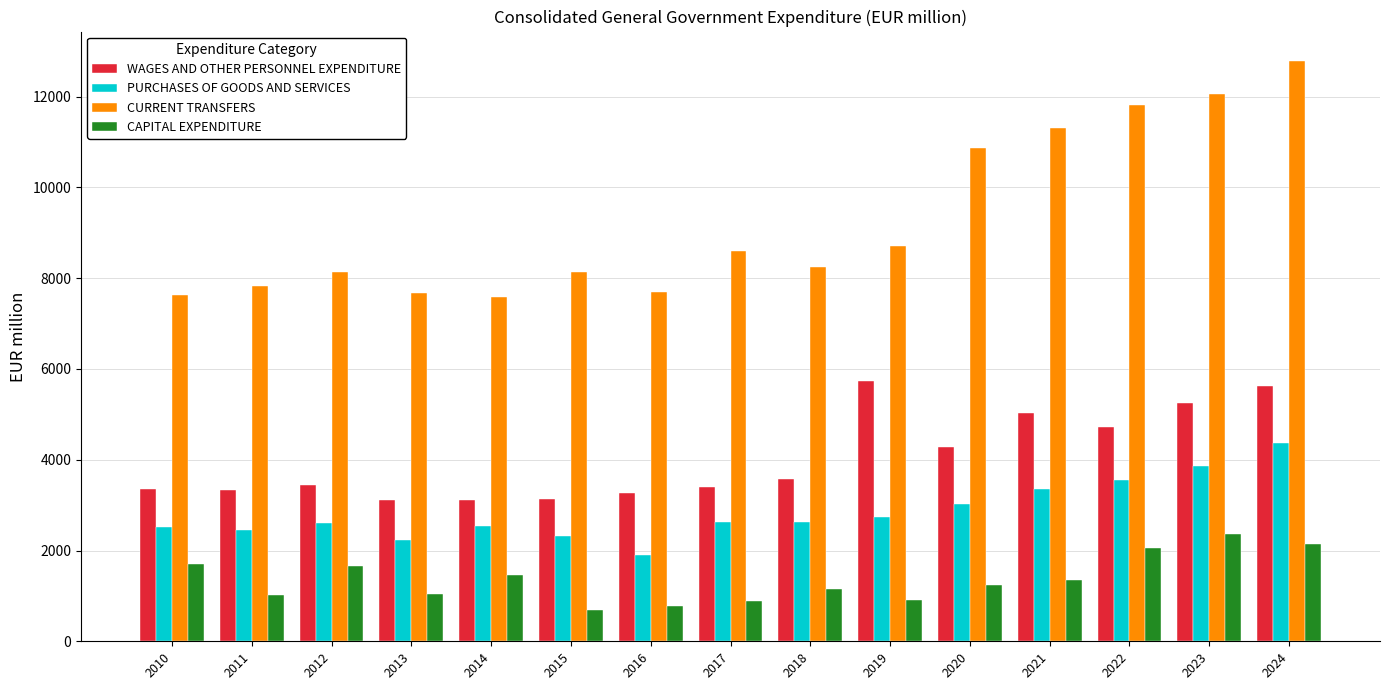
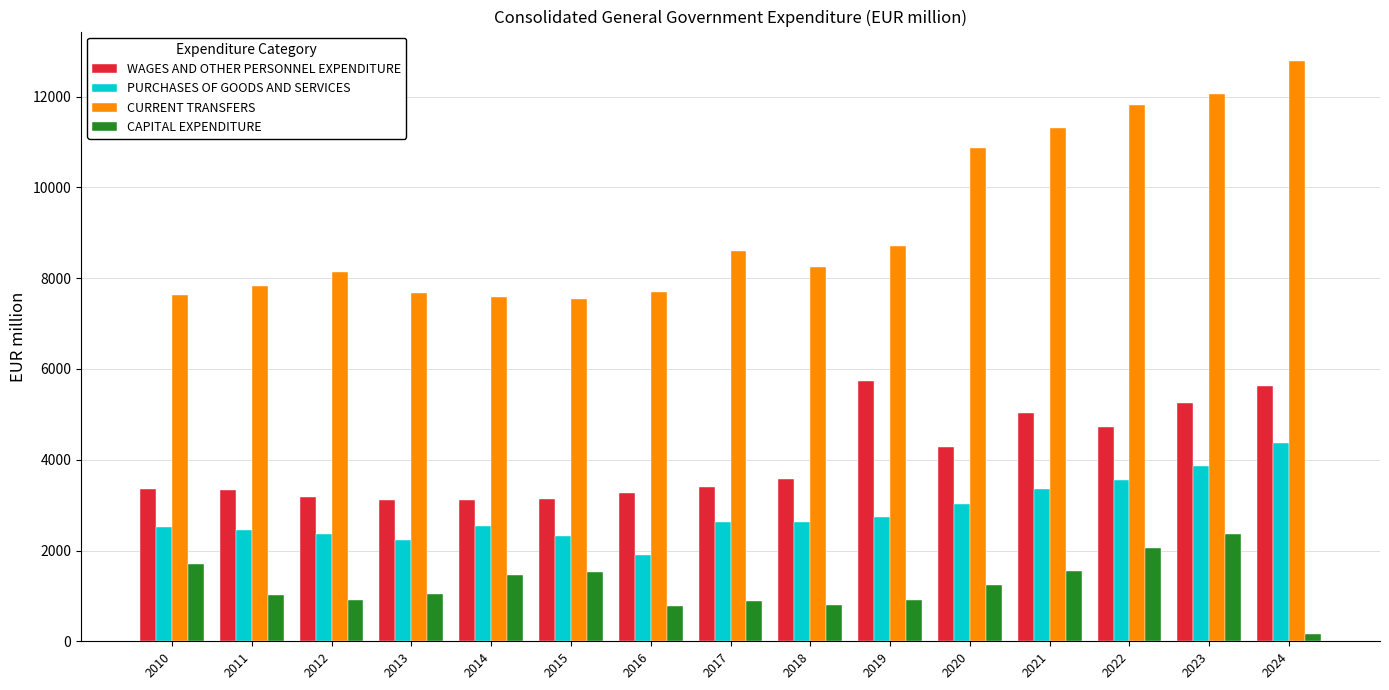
  {
    "WAGES AND OTHER PERSONNEL EXPENDITURE": {
      "2010": 3400,
      "2011": 3300,
-     "2012": 3400,
+     "2012": 3200,
      "2013": 3100,
      "2014": 3100,
      "2015": 3100,
      "2016": 3300,
      "2017": 3400,
      "2018": 3600,
      "2019": 5700,
      "2020": 4300,
      "2021": 5000,
      "2022": 4700,
      "2023": 5300,
      "2024": 5600
    },
    "PURCHASES OF GOODS AND SERVICES": {
      "2010": 2500,
      "2011": 2400,
-     "2012": 2600,
+     "2012": 2400,
      "2013": 2200,
      "2014": 2500,
      "2015": 2300,
      "2016": 1900,
      "2017": 2600,
      "2018": 2600,
      "2019": 2700,
      "2020": 3000,
      "2021": 3400,
      "2022": 3600,
      "2023": 3900,
      "2024": 4400
    },
    "CURRENT TRANSFERS": {
      "2010": 7600,
      "2011": 7800,
      "2012": 8100,
      "2013": 7700,
      "2014": 7600,
-     "2015": 8100,
+     "2015": 7500,
      "2016": 7700,
      "2017": 8600,
      "2018": 8200,
      "2019": 8700,
      "2020": 10900,
      "2021": 11300,
      "2022": 11800,
      "2023": 12000,
      "2024": 12800
    },
    "CAPITAL EXPENDITURE": {
      "2010": 1700,
      "2011": 1000,
-     "2012": 1700,
+     "2012": 900,
      "2013": 1000,
      "2014": 1500,
-     "2015": 700,
+     "2015": 1500,
      "2016": 800,
      "2017": 900,
-     "2018": 1200,
+     "2018": 800,
      "2019": 900,
      "2020": 1200,
-     "2021": 1400,
+     "2021": 1500,
      "2022": 2100,
      "2023": 2400,
-     "2024": 2100
+     "2024": 200
    }
  }
